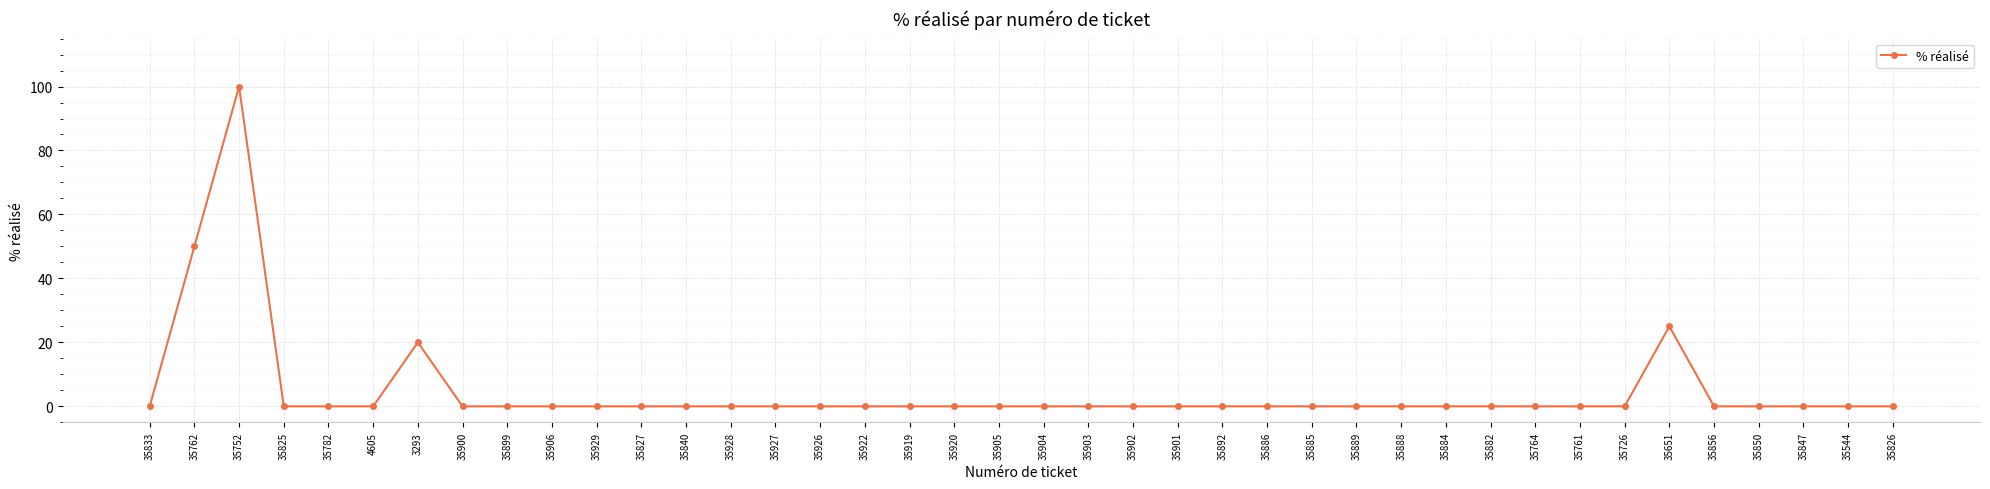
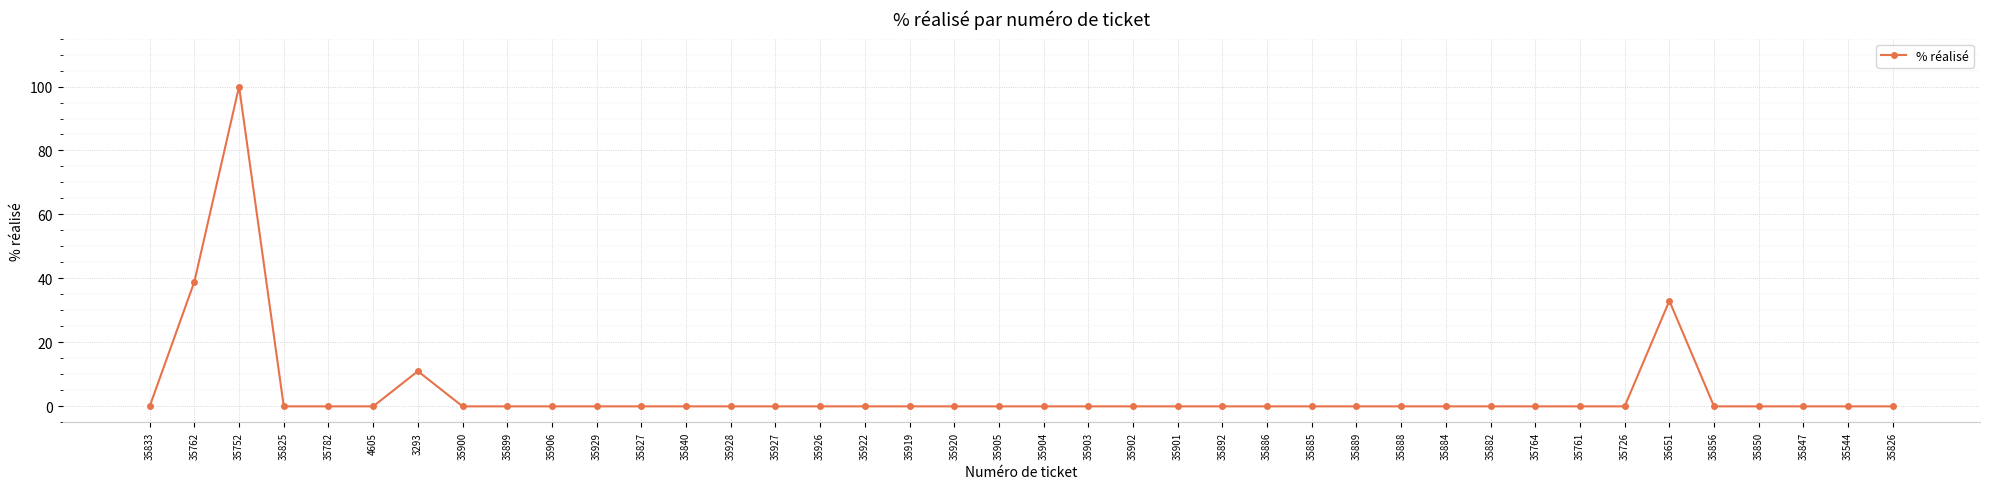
  {
    "35833": 0,
-   "35762": 50,
+   "35762": 39,
    "35752": 100,
    "35825": 0,
    "35782": 0,
    "4605": 0,
-   "3293": 20,
+   "3293": 11,
    "35900": 0,
    "35899": 0,
    "35906": 0,
    "35929": 0,
    "35827": 0,
    "35840": 0,
    "35928": 0,
    "35927": 0,
    "35926": 0,
    "35922": 0,
    "35919": 0,
    "35920": 0,
    "35905": 0,
    "35904": 0,
    "35903": 0,
    "35902": 0,
    "35901": 0,
    "35892": 0,
    "35886": 0,
    "35885": 0,
    "35889": 0,
    "35888": 0,
    "35884": 0,
    "35882": 0,
    "35764": 0,
    "35761": 0,
    "35726": 0,
-   "35651": 25,
+   "35651": 33,
    "35856": 0,
    "35850": 0,
    "35847": 0,
    "35544": 0,
    "35826": 0
  }
